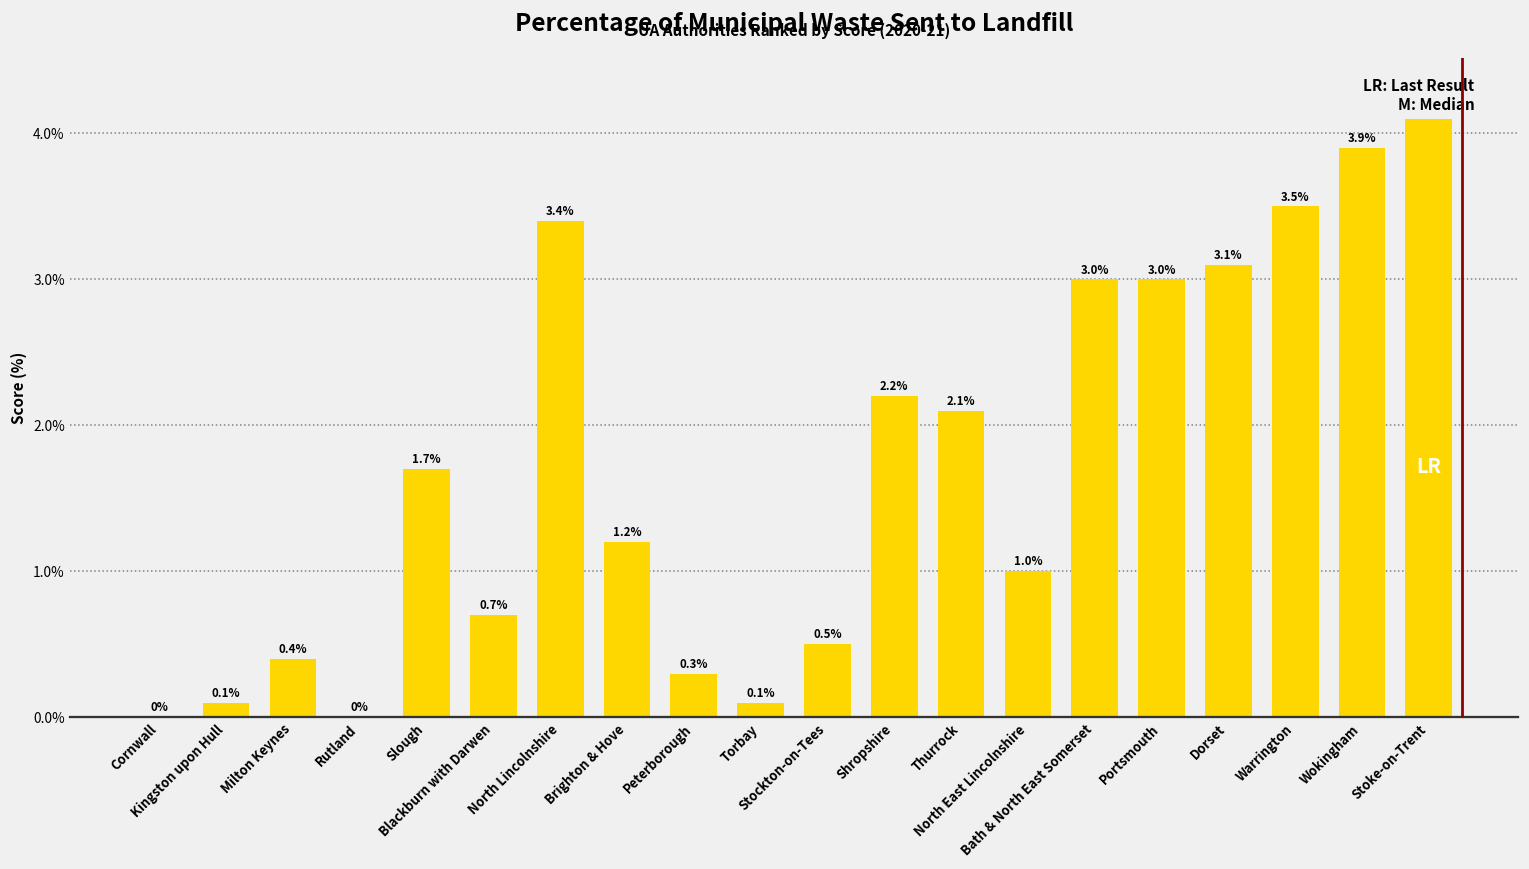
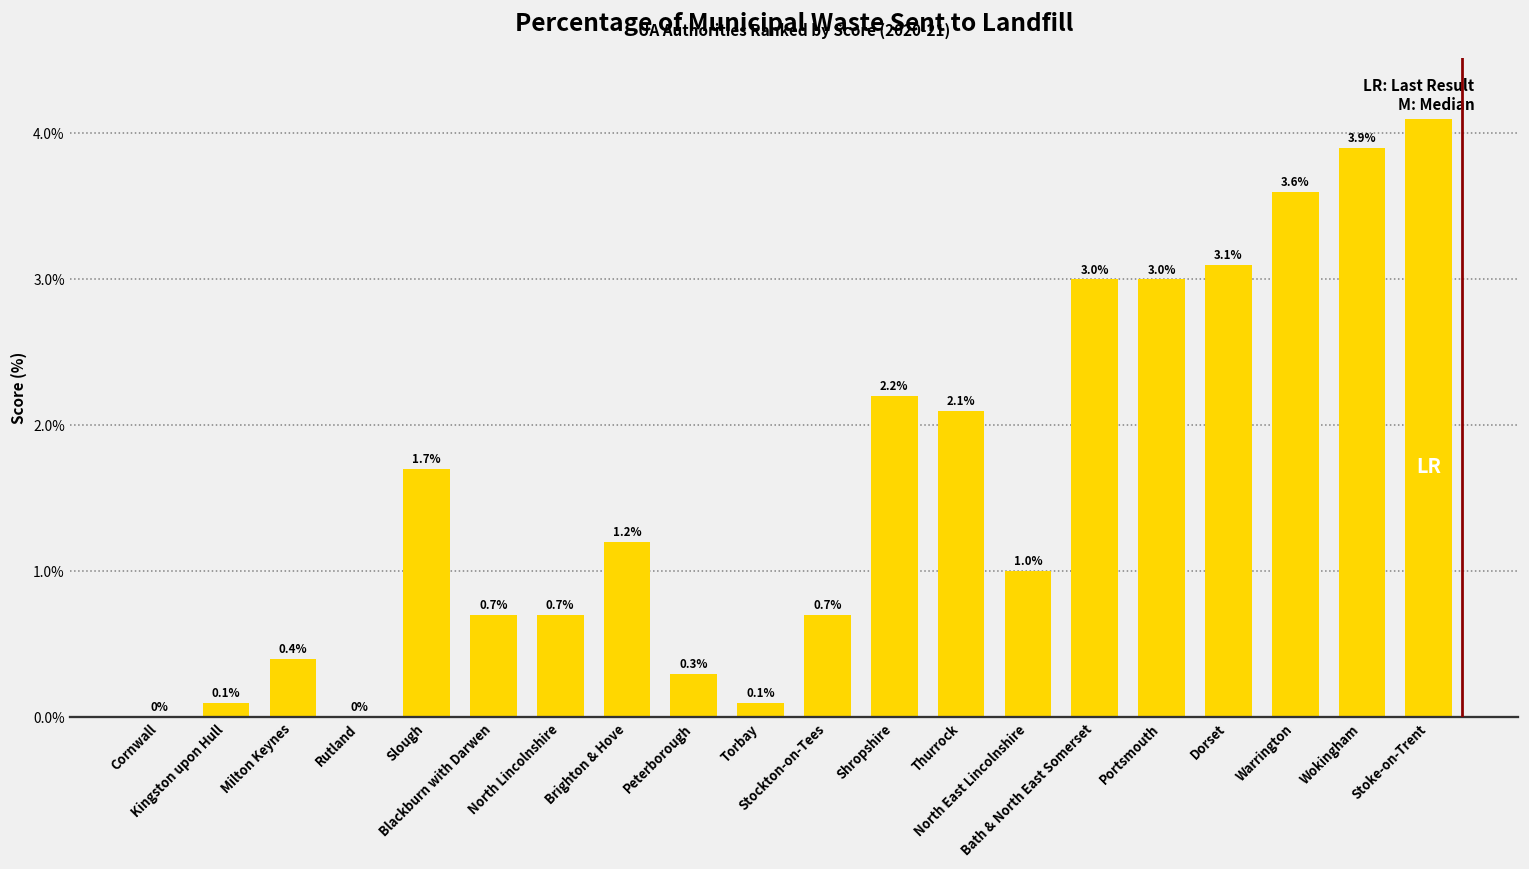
  {
    "Cornwall": "0%",
    "Kingston upon Hull": "0.1%",
    "Milton Keynes": "0.4%",
    "Rutland": "0%",
    "Slough": "1.7%",
    "Blackburn with Darwen": "0.7%",
-   "North Lincolnshire": "3.4%",
+   "North Lincolnshire": "0.7%",
    "Brighton & Hove": "1.2%",
    "Peterborough": "0.3%",
    "Torbay": "0.1%",
-   "Stockton-on-Tees": "0.5%",
+   "Stockton-on-Tees": "0.7%",
    "Shropshire": "2.2%",
    "Thurrock": "2.1%",
    "North East Lincolnshire": "1.0%",
    "Bath & North East Somerset": "3.0%",
    "Portsmouth": "3.0%",
    "Dorset": "3.1%",
-   "Warrington": "3.5%",
+   "Warrington": "3.6%",
    "Wokingham": "3.9%"
  }
